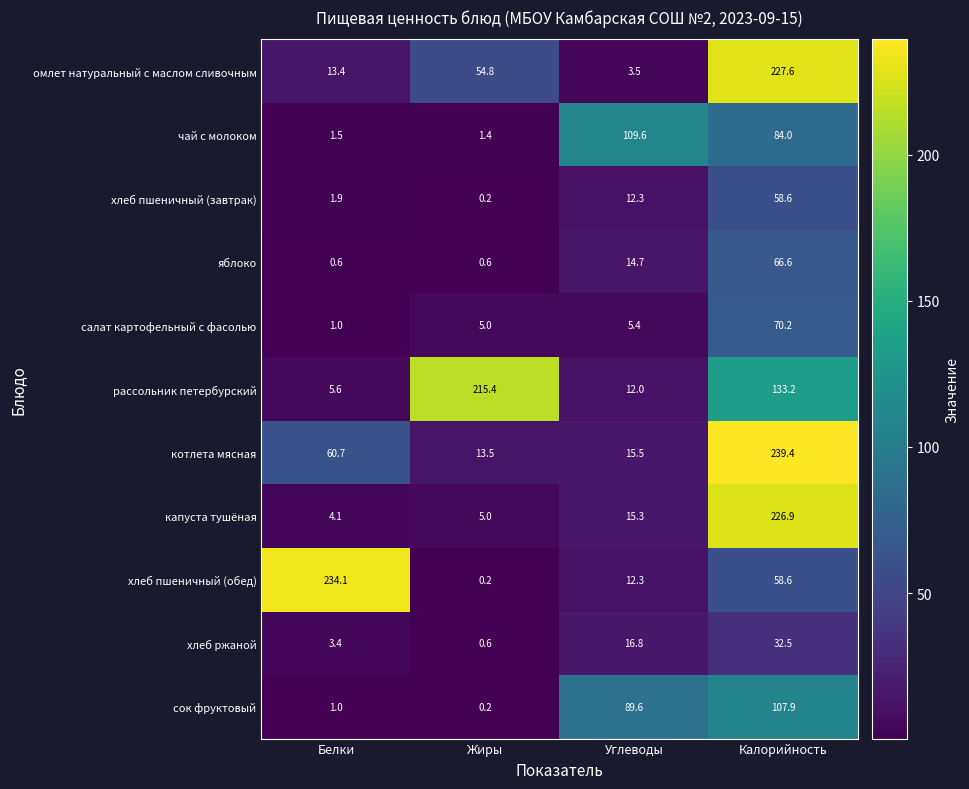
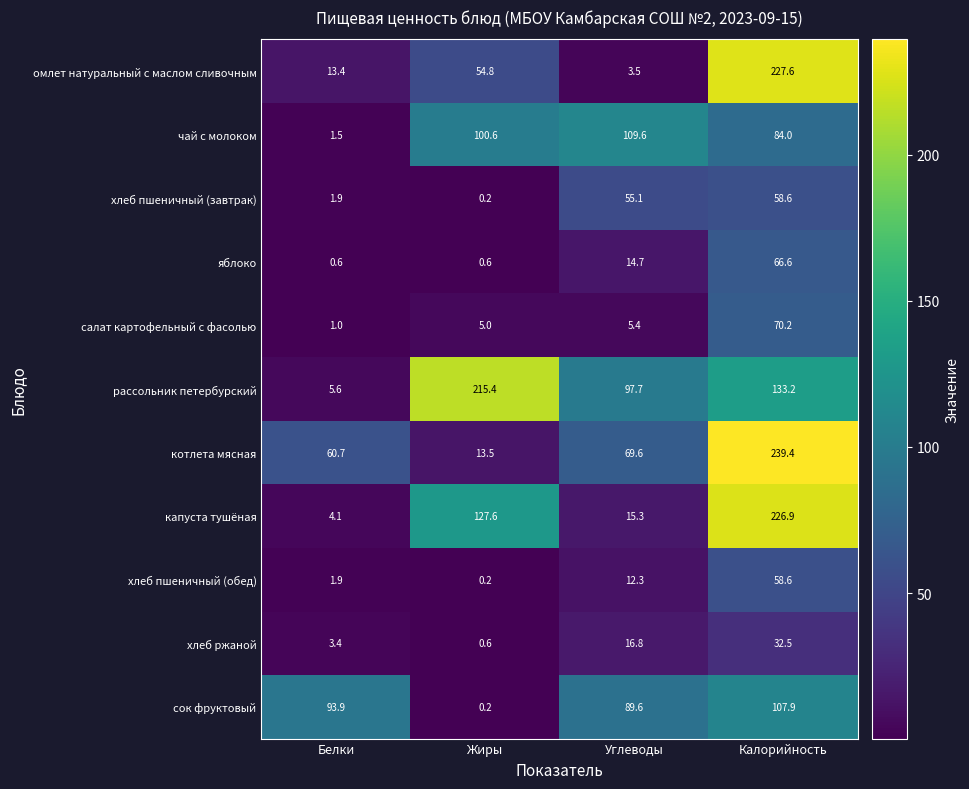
  {
    "омлет натуральный с маслом сливочным": {
      "Белки": 13.4,
      "Жиры": 54.8,
      "Углеводы": 3.5,
      "Калорийность": 227.6
    },
    "чай с молоком": {
      "Белки": 1.5,
-     "Жиры": 1.4,
+     "Жиры": 100.6,
      "Углеводы": 109.6,
      "Калорийность": 84.0
    },
    "хлеб пшеничный (завтрак)": {
      "Белки": 1.9,
      "Жиры": 0.2,
-     "Углеводы": 12.3,
+     "Углеводы": 55.1,
      "Калорийность": 58.6
    },
    "яблоко": {
      "Белки": 0.6,
      "Жиры": 0.6,
      "Углеводы": 14.7,
      "Калорийность": 66.6
    },
    "салат картофельный с фасолью": {
      "Белки": 1.0,
      "Жиры": 5.0,
      "Углеводы": 5.4,
      "Калорийность": 70.2
    },
    "рассольник петербурский": {
      "Белки": 5.6,
      "Жиры": 215.4,
-     "Углеводы": 12.0,
+     "Углеводы": 97.7,
      "Калорийность": 133.2
    },
    "котлета мясная": {
      "Белки": 60.7,
      "Жиры": 13.5,
-     "Углеводы": 15.5,
+     "Углеводы": 69.6,
      "Калорийность": 239.4
    },
    "капуста тушёная": {
      "Белки": 4.1,
-     "Жиры": 5.0,
+     "Жиры": 127.6,
      "Углеводы": 15.3,
      "Калорийность": 226.9
    },
    "хлеб пшеничный (обед)": {
-     "Белки": 234.1,
+     "Белки": 1.9,
      "Жиры": 0.2,
      "Углеводы": 12.3,
      "Калорийность": 58.6
    },
    "хлеб ржаной": {
      "Белки": 3.4,
      "Жиры": 0.6,
      "Углеводы": 16.8,
      "Калорийность": 32.5
    },
    "сок фруктовый": {
-     "Белки": 1.0,
+     "Белки": 93.9,
      "Жиры": 0.2,
      "Углеводы": 89.6,
      "Калорийность": 107.9
    }
  }
